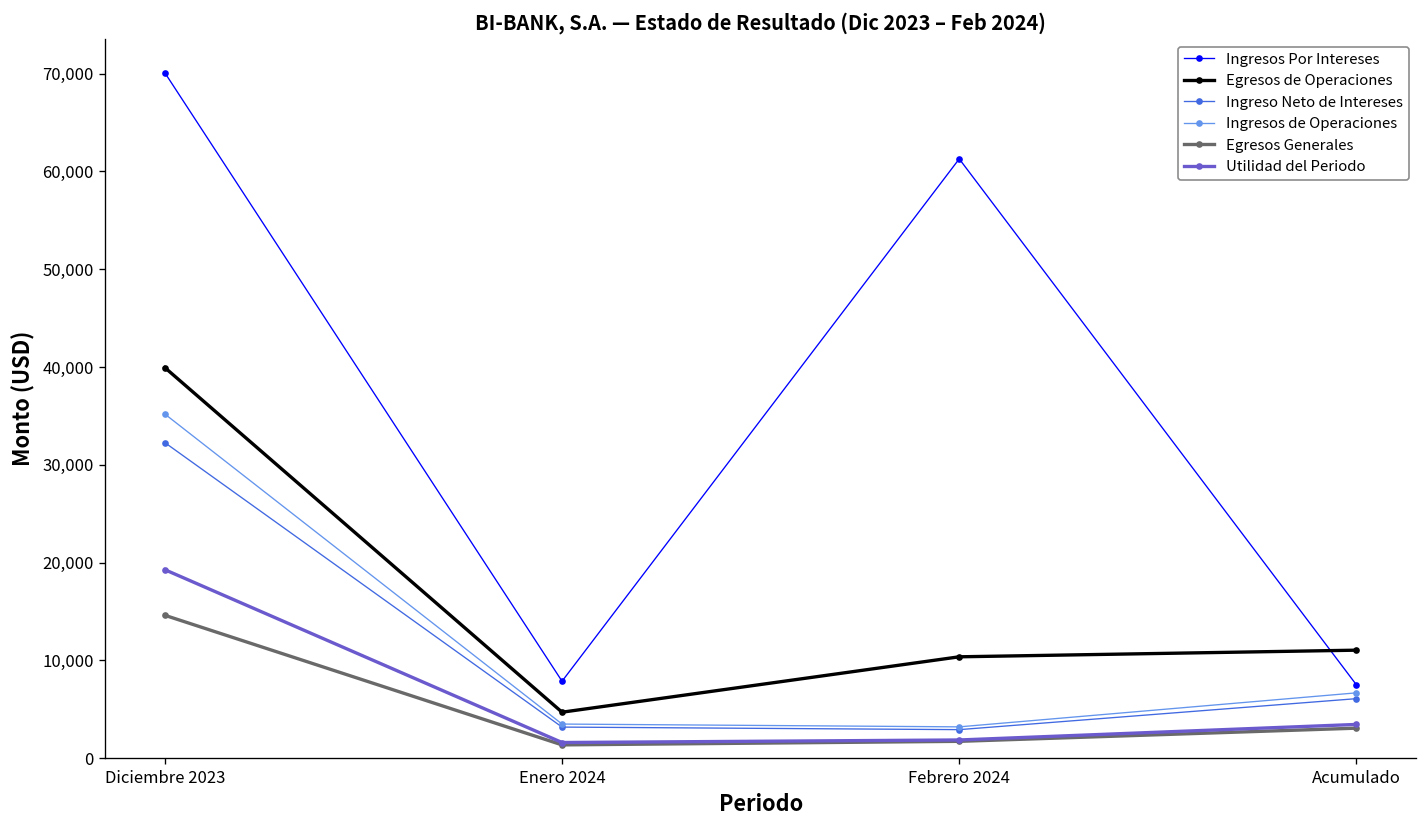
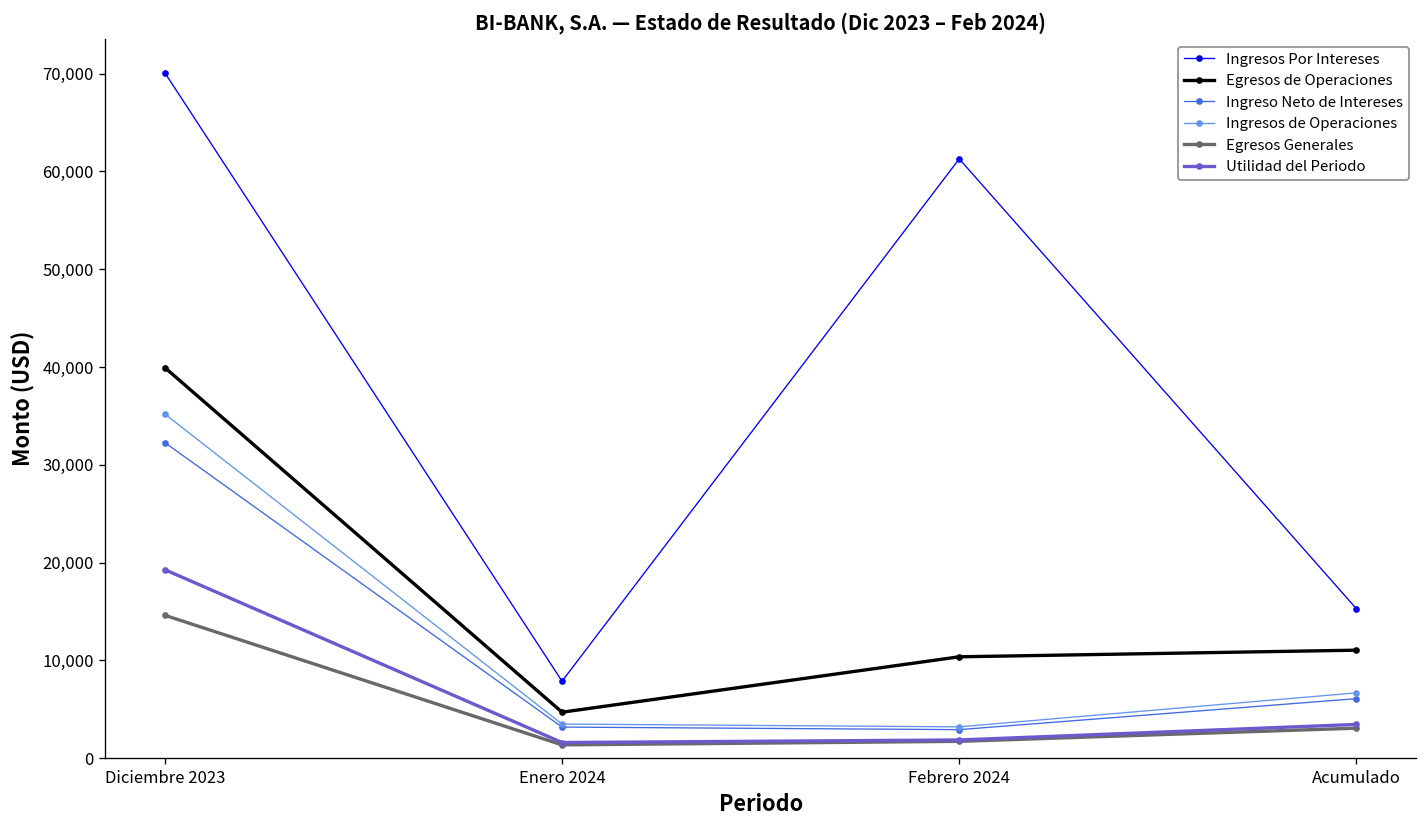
  {
    "Ingresos Por Intereses": {
      "Diciembre 2023": "70,000",
      "Enero 2024": "8,000",
      "Febrero 2024": "61,000",
-     "Acumulado": "7,000"
+     "Acumulado": "15,000"
    },
    "Egresos de Operaciones": {
      "Diciembre 2023": "40,000",
      "Enero 2024": "5,000",
      "Febrero 2024": "10,000",
      "Acumulado": "11,000"
    },
    "Egresos Generales": {
      "Diciembre 2023": "15,000",
      "Acumulado": "3,000"
    }
  }
